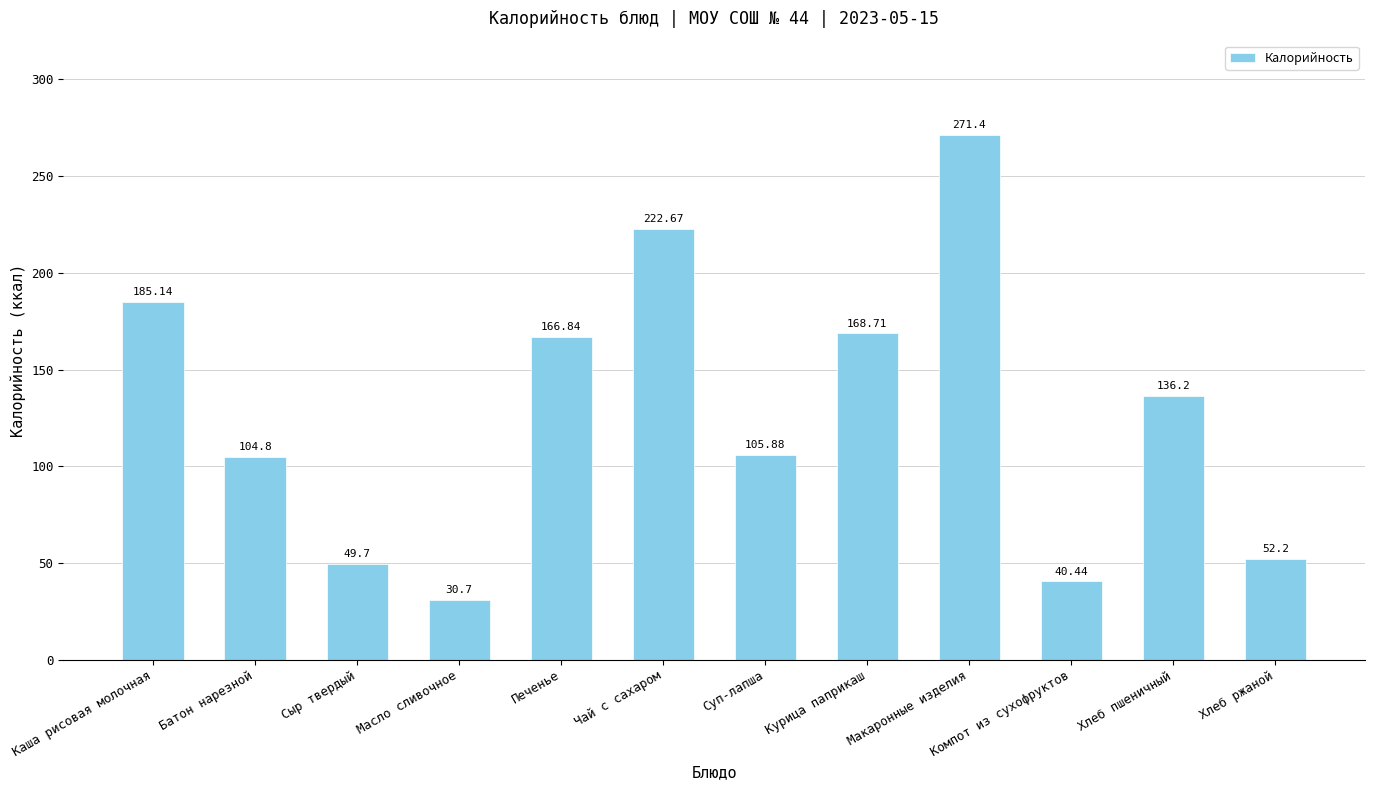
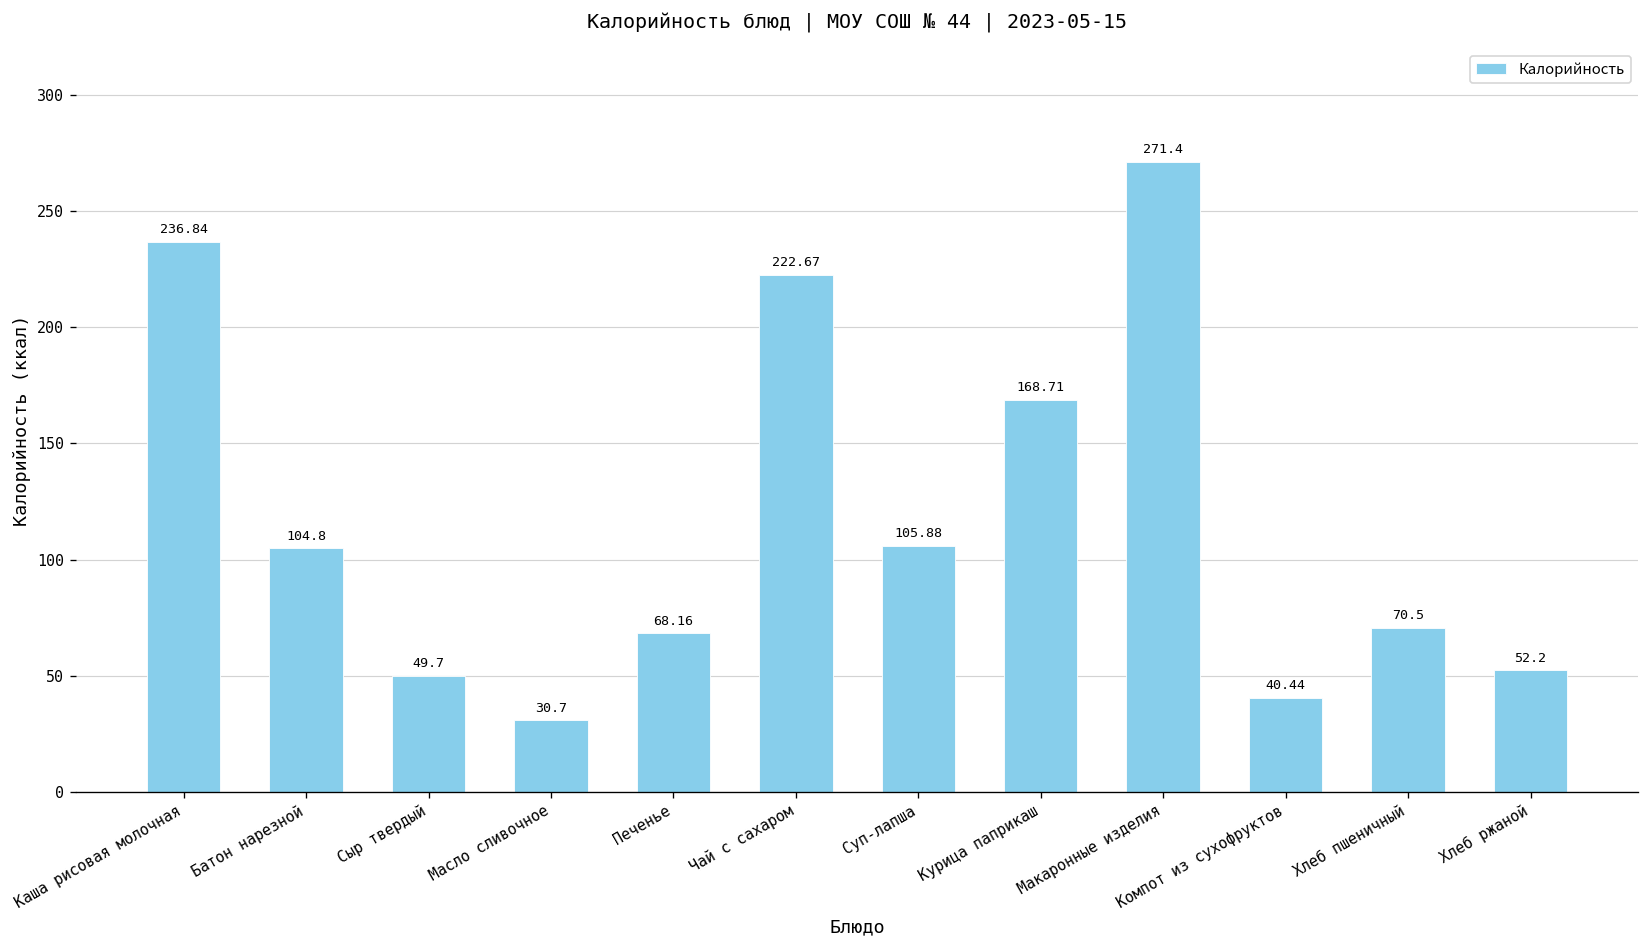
  {
-   "Каша рисовая молочная": 185.14,
+   "Каша рисовая молочная": 236.84,
    "Батон нарезной": 104.8,
    "Сыр твердый": 49.7,
    "Масло сливочное": 30.7,
-   "Печенье": 166.84,
+   "Печенье": 68.16,
    "Чай с сахаром": 222.67,
    "Суп-лапша": 105.88,
    "Курица паприкаш": 168.71,
    "Макаронные изделия": 271.4,
    "Компот из сухофруктов": 40.44,
-   "Хлеб пшеничный": 136.2,
+   "Хлеб пшеничный": 70.5,
    "Хлеб ржаной": 52.2
  }
